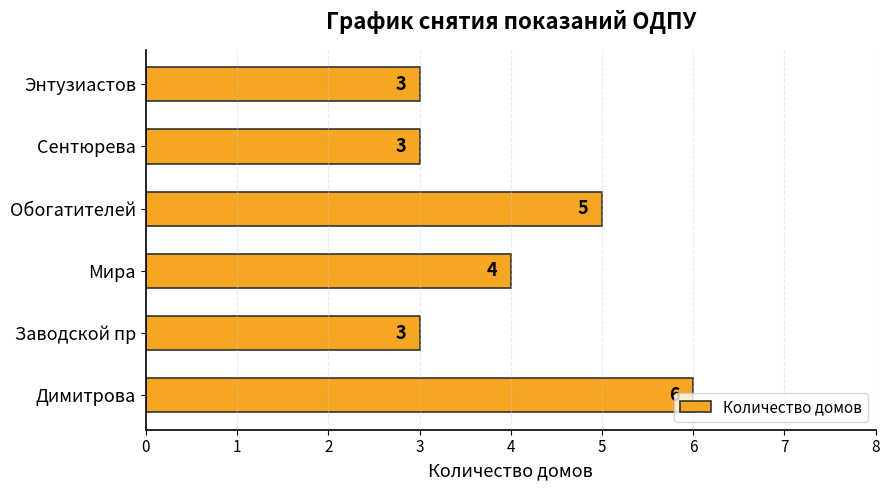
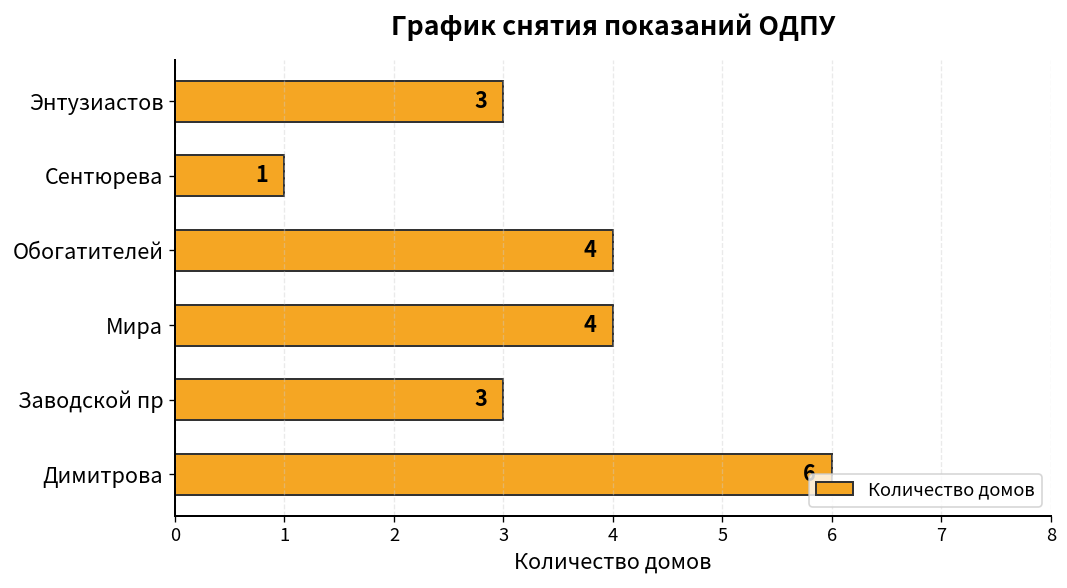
  {
    "Энтузиастов": 3,
-   "Сентюрева": 3,
-   "Обогатителей": 5,
+   "Сентюрева": 1,
+   "Обогатителей": 4,
    "Мира": 4,
    "Заводской пр": 3
  }
